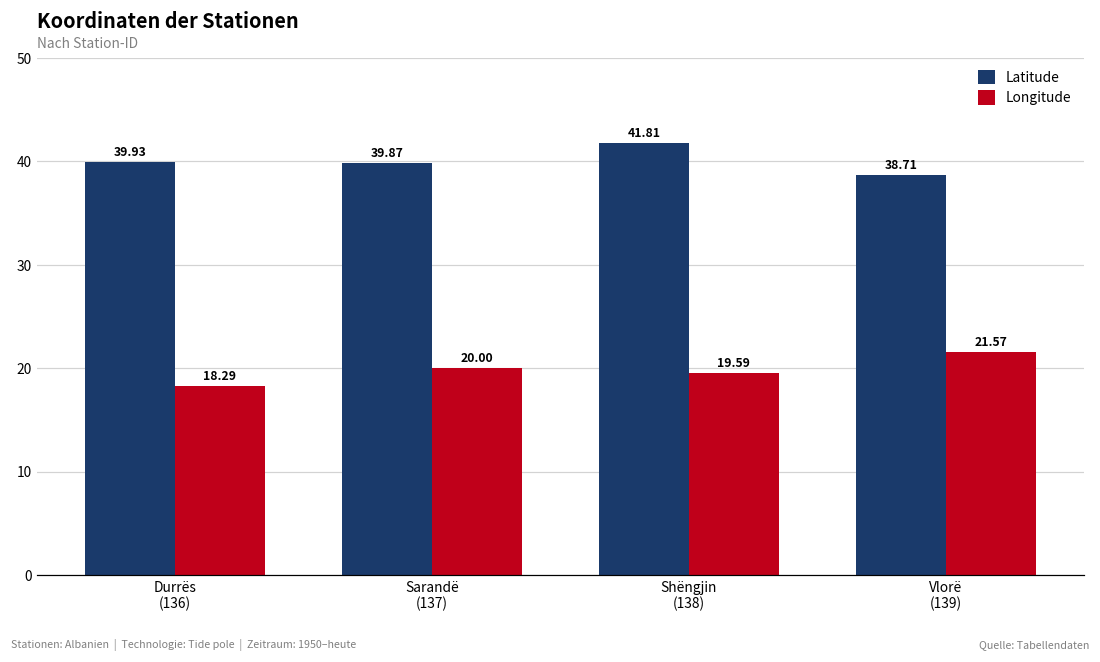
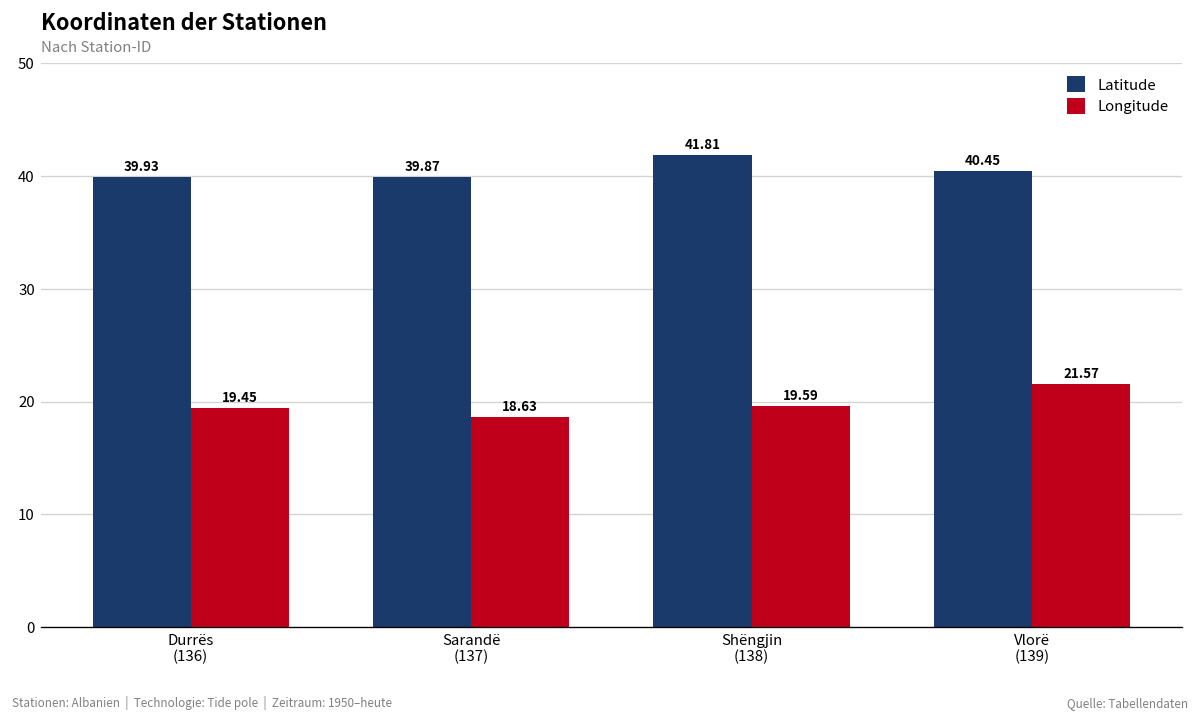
  {
    "Latitude": {
      "Durrës (136)": 39.93,
      "Sarandë (137)": 39.87,
      "Shëngjin (138)": 41.81,
-     "Vlorë (139)": 38.71
+     "Vlorë (139)": 40.45
    },
    "Longitude": {
-     "Durrës (136)": 18.29,
-     "Sarandë (137)": 20.00,
+     "Durrës (136)": 19.45,
+     "Sarandë (137)": 18.63,
      "Shëngjin (138)": 19.59,
      "Vlorë (139)": 21.57
    }
  }
